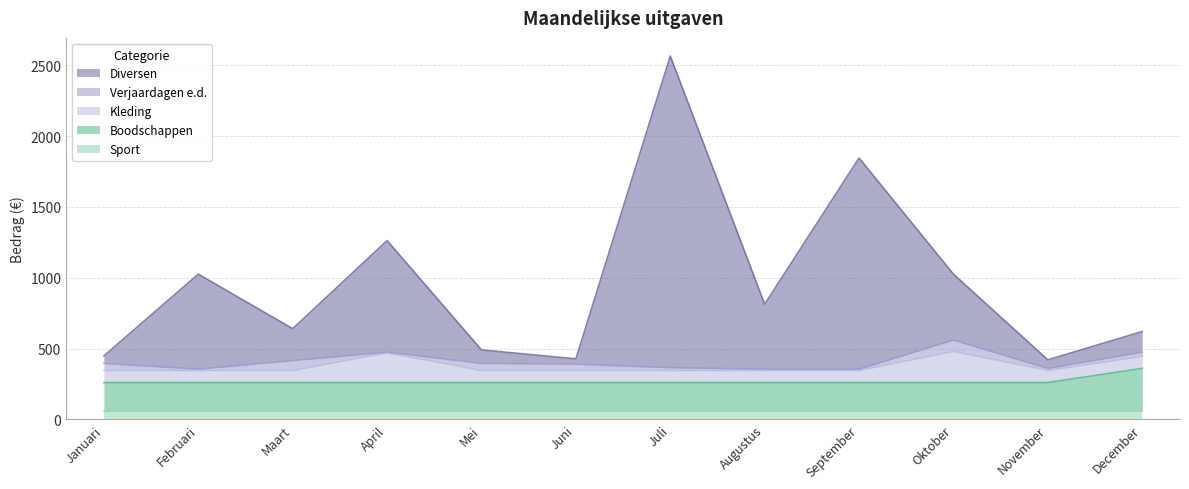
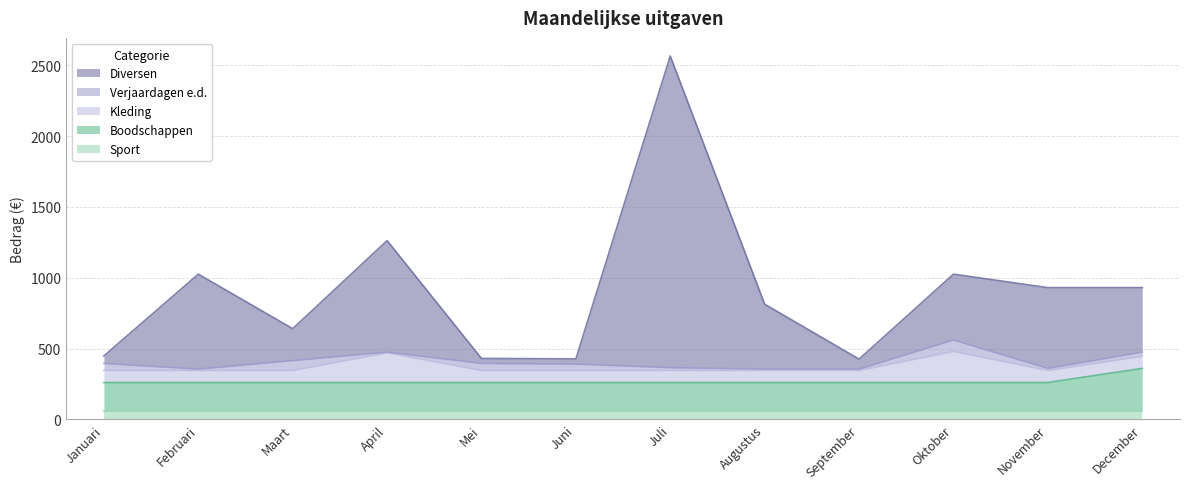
  {
    "Boodschappen": {
      "Januari": 200,
      "Februari": 200,
      "Maart": 200,
      "April": 200,
      "Mei": 200,
      "Juni": 200,
      "Juli": 200,
      "Augustus": 200,
      "September": 200,
      "Oktober": 200,
      "November": 200,
      "December": 300
    },
    "Diversen": {
      "Januari": 50,
      "Februari": 670,
      "Maart": 230,
      "April": 790,
-     "Mei": 100,
+     "Mei": 40,
      "Juni": 40,
      "Juli": 2200,
      "Augustus": 460,
-     "September": 1490,
+     "September": 70,
      "Oktober": 470,
-     "November": 60,
-     "December": 150
+     "November": 570,
+     "December": 460
    }
  }
